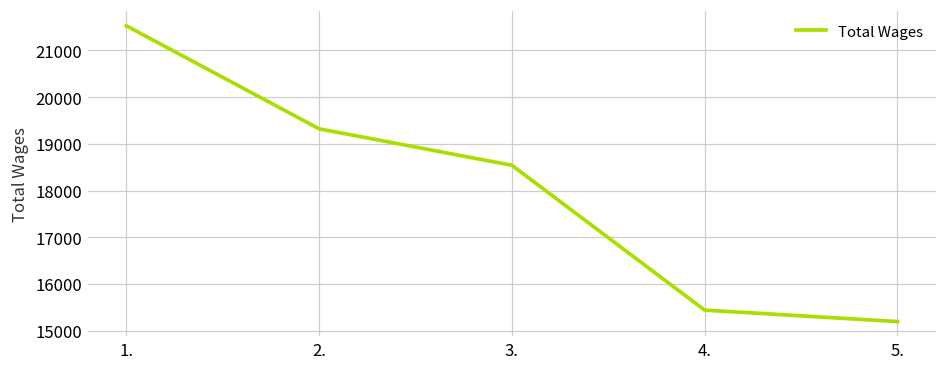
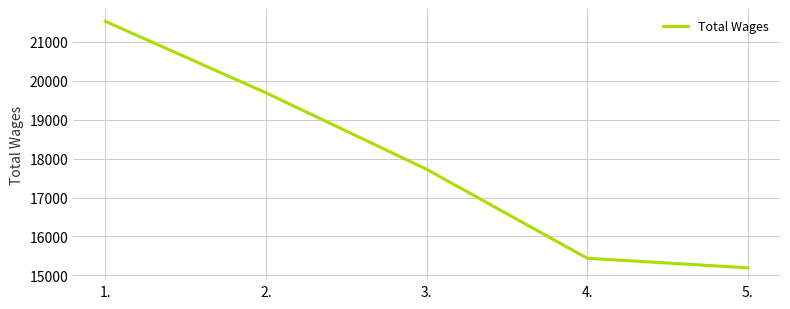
  {
    "1.": 21500,
-   "2.": 19300,
-   "3.": 18500,
+   "2.": 19700,
+   "3.": 17700,
    "4.": 15400,
    "5.": 15200
  }
